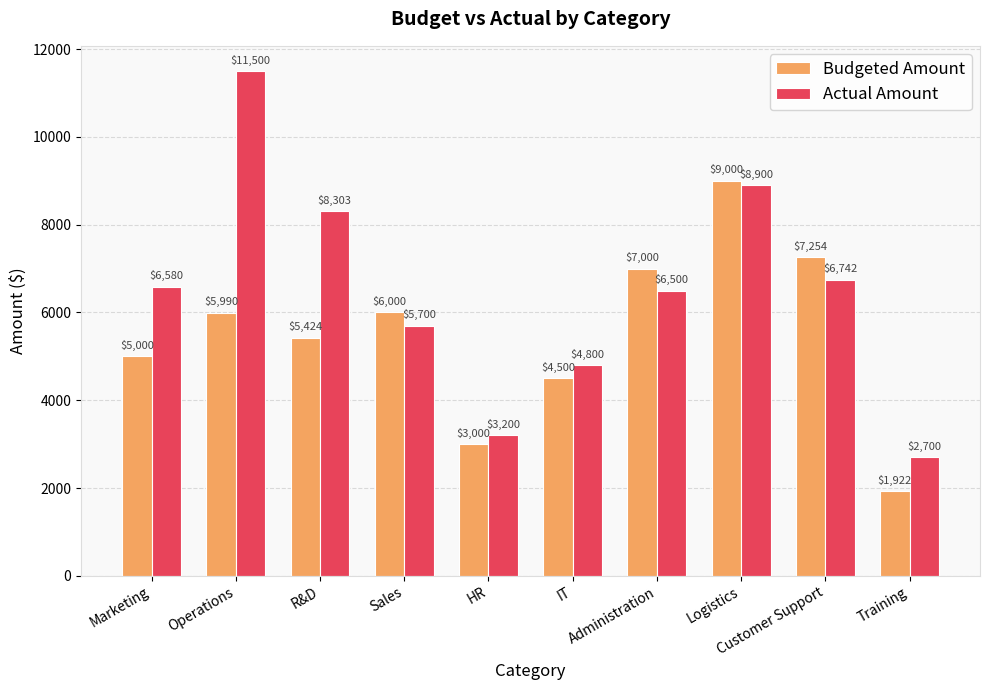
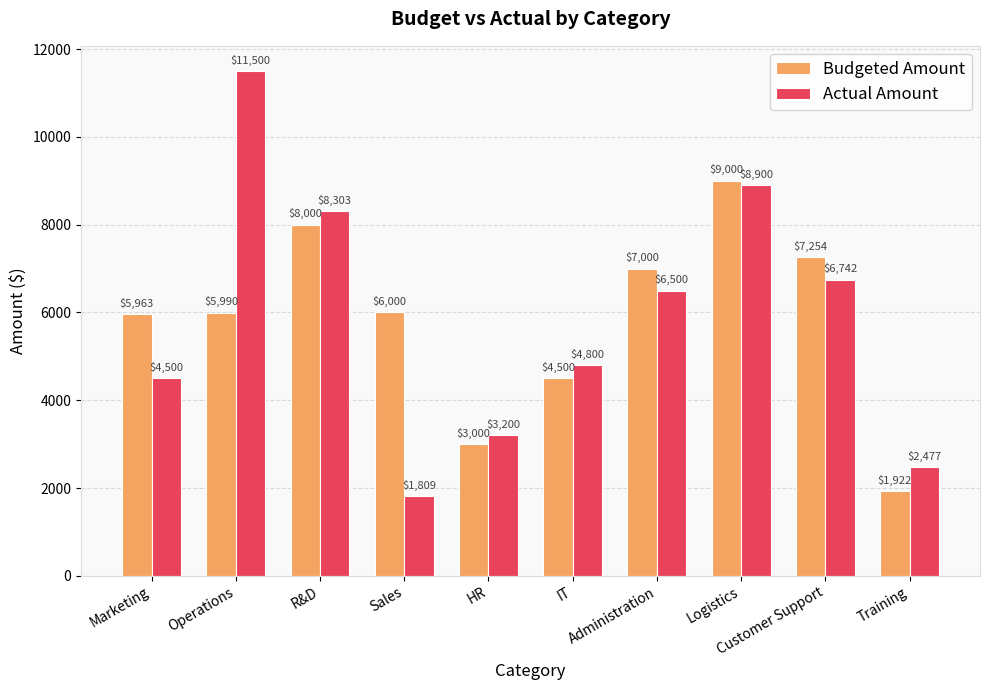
  {
    "Budgeted Amount": {
-     "Marketing": "$5,000",
+     "Marketing": "$5,963",
      "Operations": "$5,990",
-     "R&D": "$5,424",
+     "R&D": "$8,000",
      "Sales": "$6,000",
      "HR": "$3,000",
      "IT": "$4,500",
      "Administration": "$7,000",
      "Logistics": "$9,000",
      "Customer Support": "$7,254",
      "Training": "$1,922"
    },
    "Actual Amount": {
-     "Marketing": "$6,580",
+     "Marketing": "$4,500",
      "Operations": "$11,500",
      "R&D": "$8,303",
-     "Sales": "$5,700",
+     "Sales": "$1,809",
      "HR": "$3,200",
      "IT": "$4,800",
      "Administration": "$6,500",
      "Logistics": "$8,900",
      "Customer Support": "$6,742",
-     "Training": "$2,700"
+     "Training": "$2,477"
    }
  }
